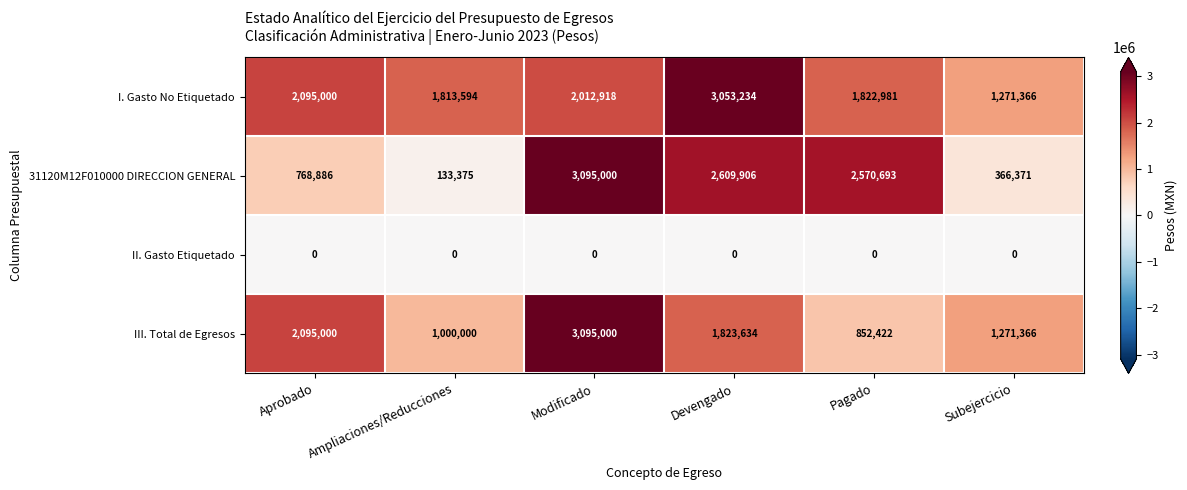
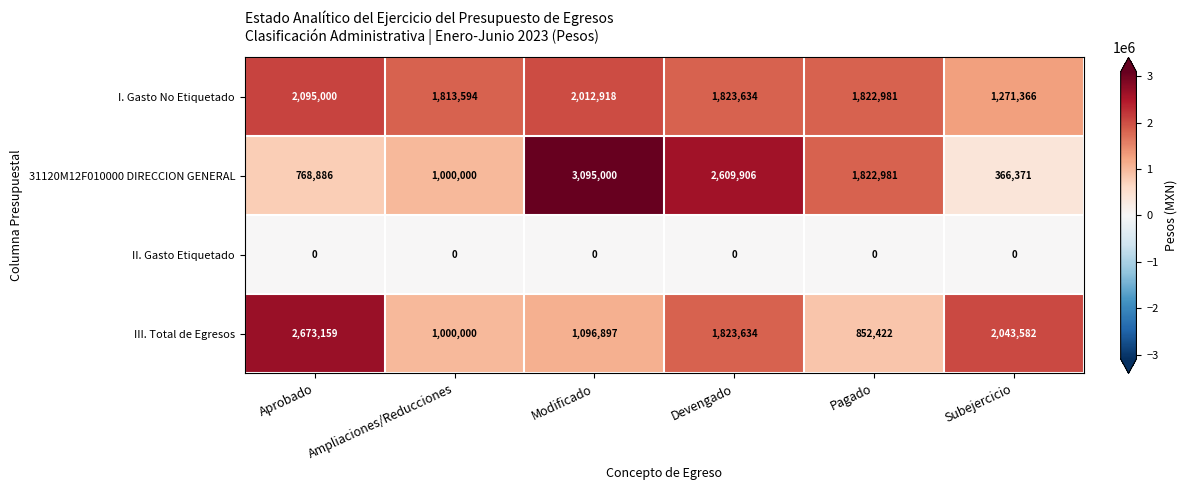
  {
    "I. Gasto No Etiquetado": {
      "Aprobado": "2,095,000",
      "Ampliaciones/Reducciones": "1,813,594",
      "Modificado": "2,012,918",
-     "Devengado": "3,053,234",
+     "Devengado": "1,823,634",
      "Pagado": "1,822,981",
      "Subejercicio": "1,271,366"
    },
    "31120M12F010000 DIRECCION GENERAL": {
      "Aprobado": "768,886",
-     "Ampliaciones/Reducciones": "133,375",
+     "Ampliaciones/Reducciones": "1,000,000",
      "Modificado": "3,095,000",
      "Devengado": "2,609,906",
-     "Pagado": "2,570,693",
+     "Pagado": "1,822,981",
      "Subejercicio": "366,371"
    },
    "II. Gasto Etiquetado": {
      "Aprobado": "0",
      "Ampliaciones/Reducciones": "0",
      "Modificado": "0",
      "Devengado": "0",
      "Pagado": "0",
      "Subejercicio": "0"
    },
    "III. Total de Egresos": {
-     "Aprobado": "2,095,000",
+     "Aprobado": "2,673,159",
      "Ampliaciones/Reducciones": "1,000,000",
-     "Modificado": "3,095,000",
+     "Modificado": "1,096,897",
      "Devengado": "1,823,634",
      "Pagado": "852,422",
-     "Subejercicio": "1,271,366"
+     "Subejercicio": "2,043,582"
    }
  }
